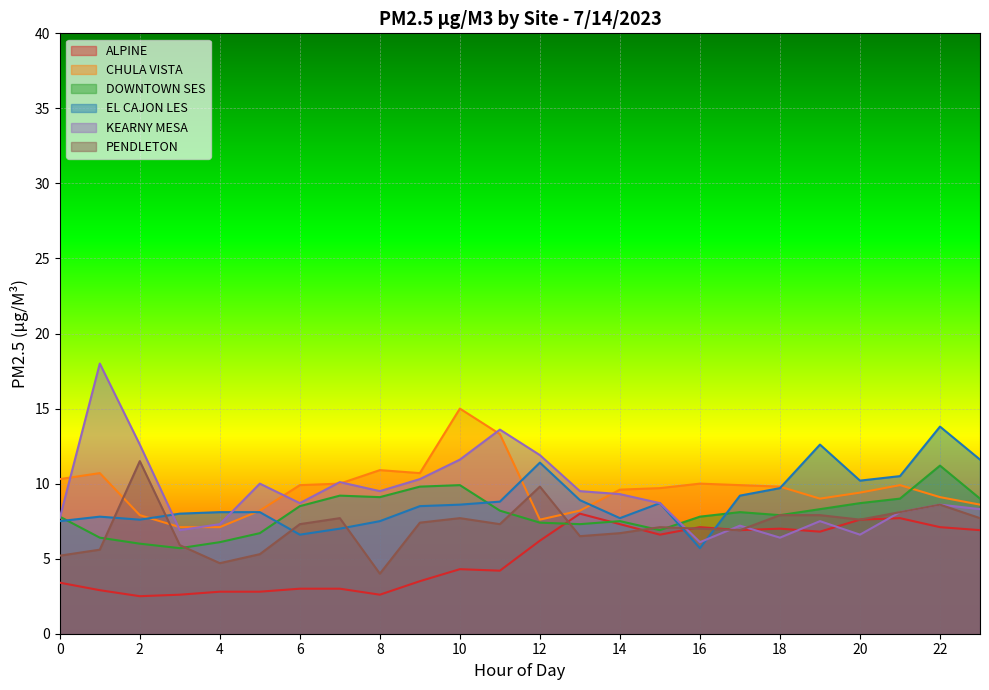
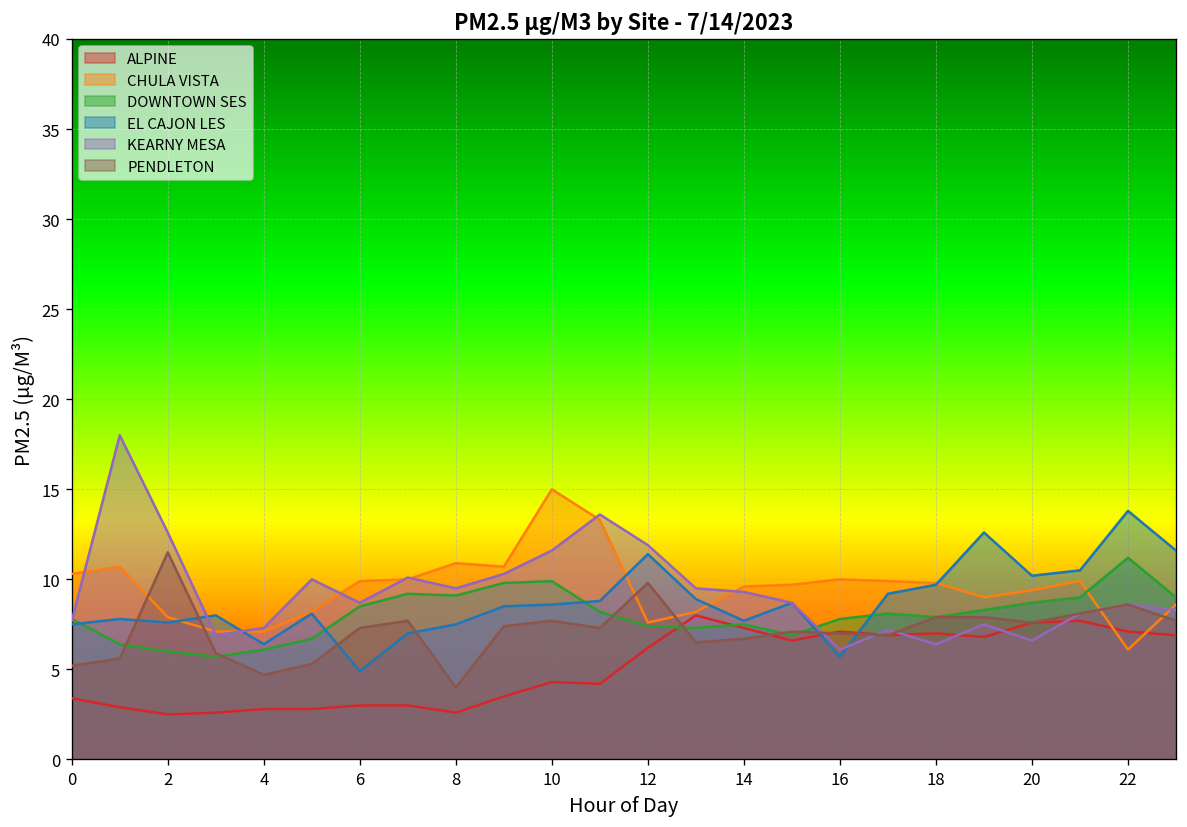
  {
    "ALPINE": {
      "0": 3.4,
      "2": 2.5,
      "4": 2.8,
      "6": 3.0,
      "8": 2.6,
      "10": 4.3,
      "12": 6.2,
      "14": 7.3,
      "18": 7.0,
      "22": 7.1
    },
    "CHULA VISTA": {
      "0": 10.3,
      "2": 7.9,
      "4": 7.1,
      "6": 9.9,
      "8": 10.9,
      "10": 15.0,
      "12": 7.6,
      "14": 9.6,
      "16": 10.0,
      "20": 9.4,
-     "22": 9.1
+     "22": 6.1
    },
    "DOWNTOWN SES": {
      "2": 6.0,
      "4": 6.1,
      "6": 8.5,
      "8": 9.1,
      "10": 9.9,
      "12": 7.4,
      "14": 7.5,
      "16": 7.8,
      "20": 8.7,
      "22": 11.2
    },
    "EL CAJON LES": {
      "0": 7.5,
      "2": 7.6,
-     "4": 8.1,
-     "6": 6.6,
+     "4": 6.4,
+     "6": 4.9,
      "8": 7.5,
      "10": 8.6,
      "12": 11.4,
      "14": 7.7,
      "16": 5.7,
      "20": 10.2,
      "22": 13.8
    },
    "KEARNY MESA": {
      "2": 12.6,
      "4": 7.3,
      "6": 8.7,
      "8": 9.5,
      "10": 11.6,
      "12": 11.9,
      "14": 9.3,
      "16": 6.1,
      "18": 6.4,
      "20": 6.6
    },
    "PENDLETON": {
      "0": 5.2,
      "2": 11.5,
      "4": 4.7,
      "6": 7.3,
      "8": 4.0,
      "10": 7.7,
      "12": 9.8,
      "14": 6.7
    }
  }
